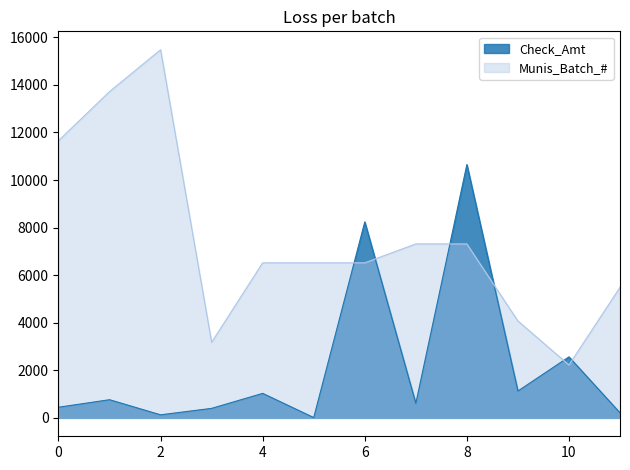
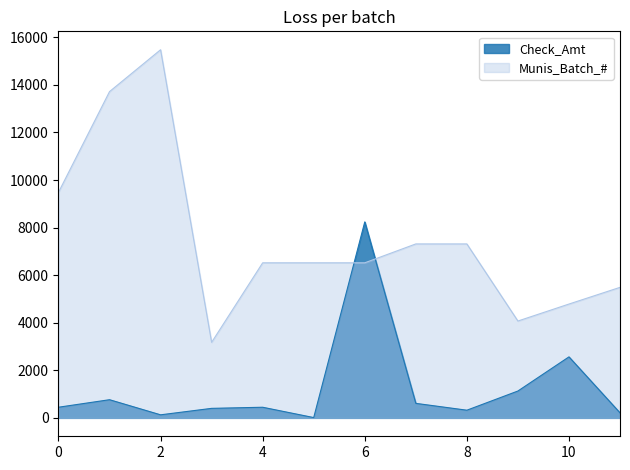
  {
    "Check_Amt": {
      "0": 400,
      "2": 100,
-     "4": 1000,
+     "4": 400,
      "6": 8200,
-     "8": 10600,
+     "8": 300,
      "10": 2600
    },
    "Munis_Batch_#": {
-     "0": 11700,
+     "0": 9500,
      "2": 15500,
      "4": 6500,
      "6": 6500,
      "8": 7300,
-     "10": 2200
+     "10": 4800
    }
  }
